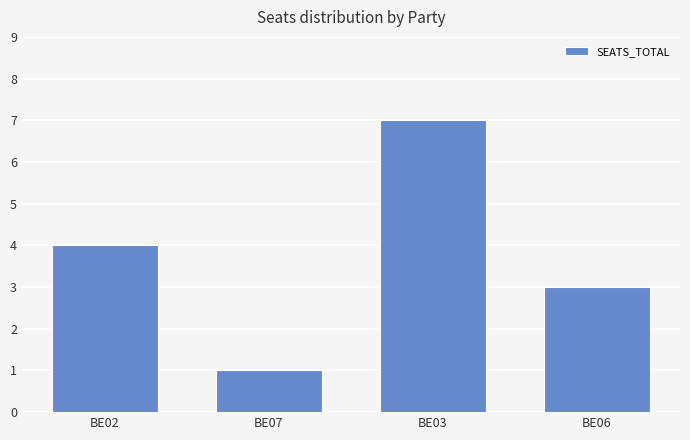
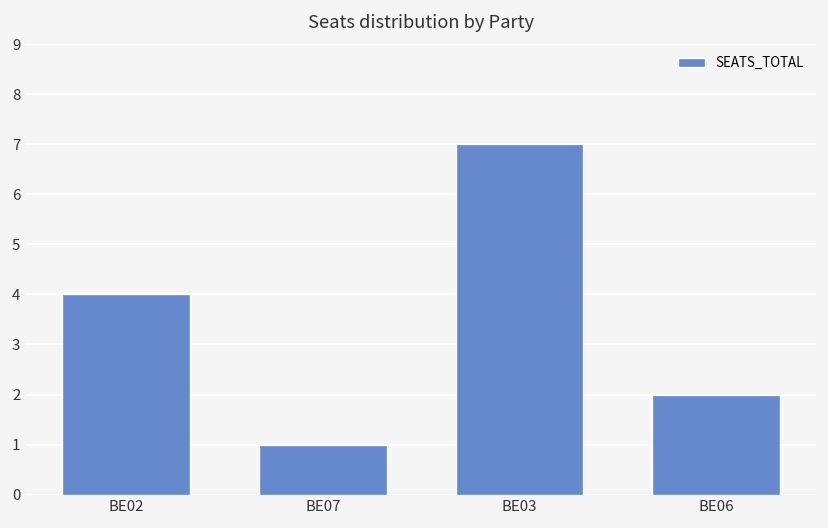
  {
    "BE02": 4,
    "BE07": 1,
    "BE03": 7,
-   "BE06": 3
+   "BE06": 2
  }
